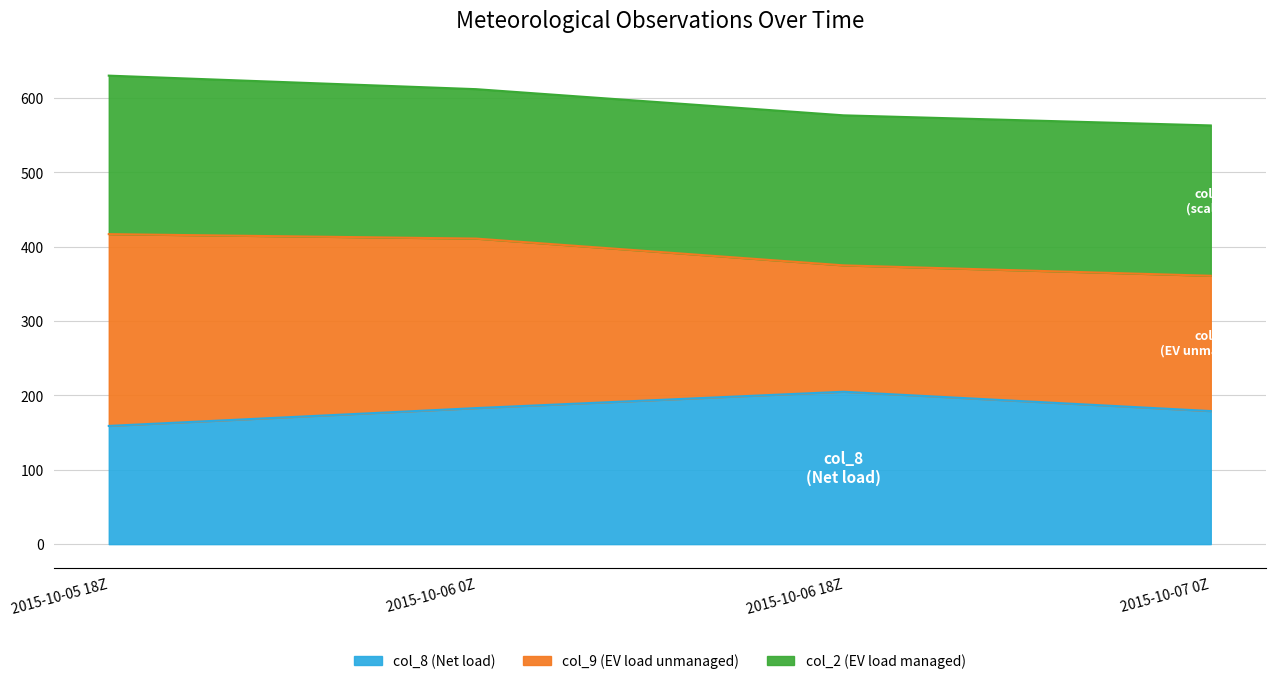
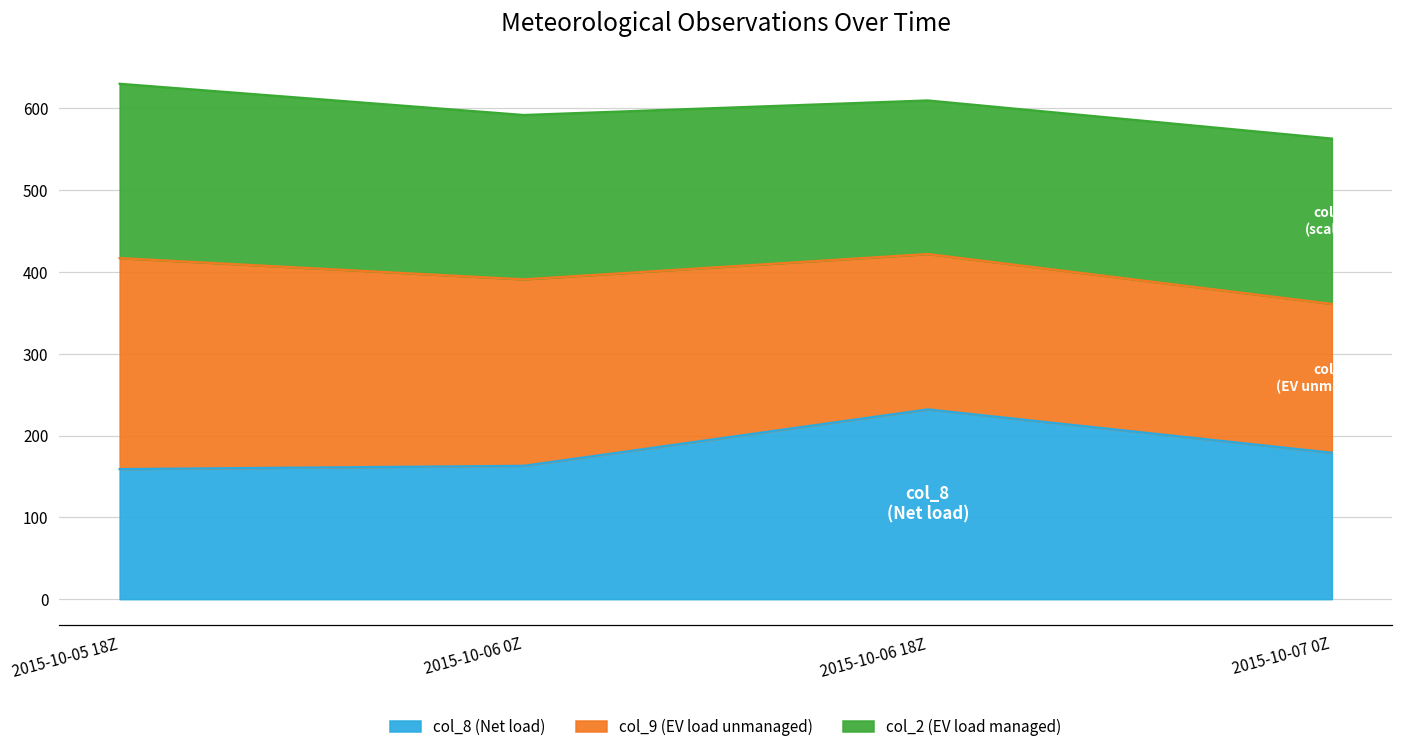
  {
    "col_8 (Net load)": {
      "2015-10-05 18Z": 160,
-     "2015-10-06 0Z": 180,
-     "2015-10-06 18Z": 210,
+     "2015-10-06 0Z": 160,
+     "2015-10-06 18Z": 230,
      "2015-10-07 0Z": 180
    },
    "col_9 (EV load unmanaged)": {
      "2015-10-05 18Z": 260,
      "2015-10-06 0Z": 230,
-     "2015-10-06 18Z": 170,
+     "2015-10-06 18Z": 190,
      "2015-10-07 0Z": 180
    },
    "col_2 (EV load managed)": {
      "2015-10-05 18Z": 210,
      "2015-10-06 0Z": 200,
-     "2015-10-06 18Z": 200,
+     "2015-10-06 18Z": 190,
      "2015-10-07 0Z": 200
    }
  }
